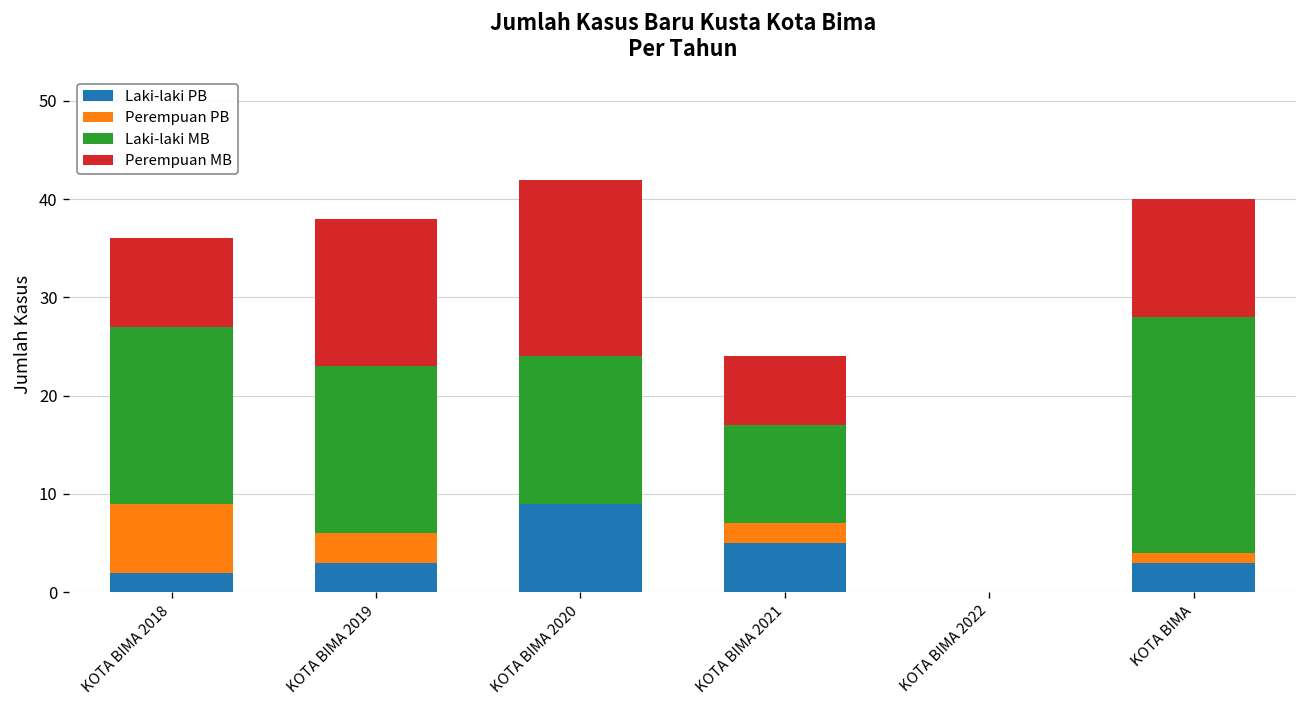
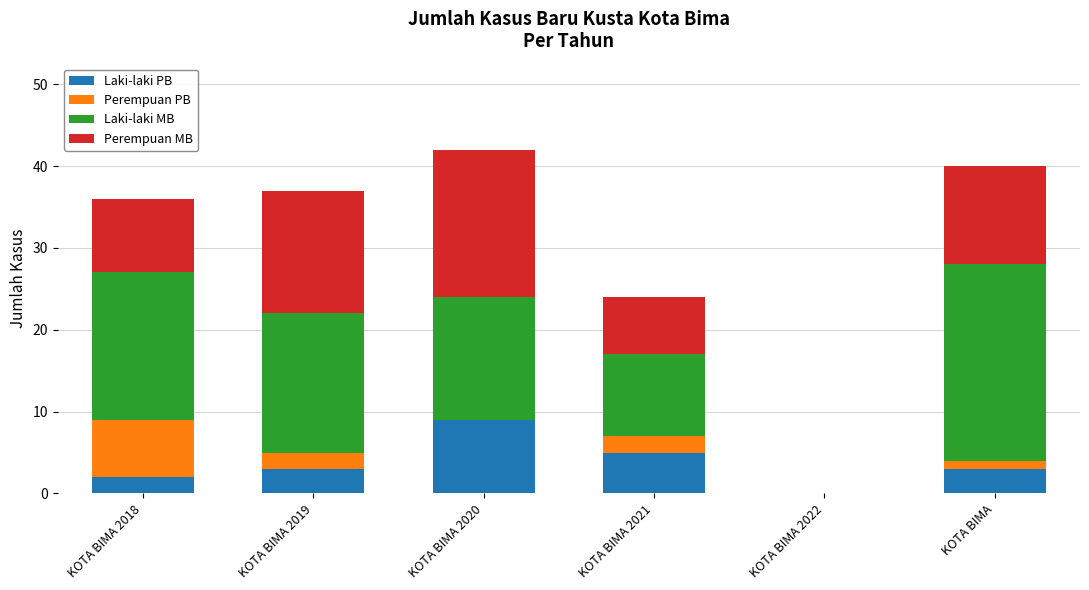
  {
    "Laki-laki PB": {
      "KOTA BIMA 2018": 2,
      "KOTA BIMA 2019": 3,
      "KOTA BIMA 2020": 9,
      "KOTA BIMA 2021": 5,
      "KOTA BIMA 2022": 0,
      "KOTA BIMA": 3
    },
    "Perempuan PB": {
      "KOTA BIMA 2018": 7,
-     "KOTA BIMA 2019": 3,
+     "KOTA BIMA 2019": 2,
      "KOTA BIMA 2020": 0,
      "KOTA BIMA 2021": 2,
      "KOTA BIMA 2022": 0,
      "KOTA BIMA": 1
    },
    "Laki-laki MB": {
      "KOTA BIMA 2018": 18,
      "KOTA BIMA 2019": 17,
      "KOTA BIMA 2020": 15,
      "KOTA BIMA 2021": 10,
      "KOTA BIMA 2022": 0,
      "KOTA BIMA": 24
    },
    "Perempuan MB": {
      "KOTA BIMA 2018": 9,
      "KOTA BIMA 2019": 15,
      "KOTA BIMA 2020": 18,
      "KOTA BIMA 2021": 7,
      "KOTA BIMA 2022": 0,
      "KOTA BIMA": 12
    }
  }
